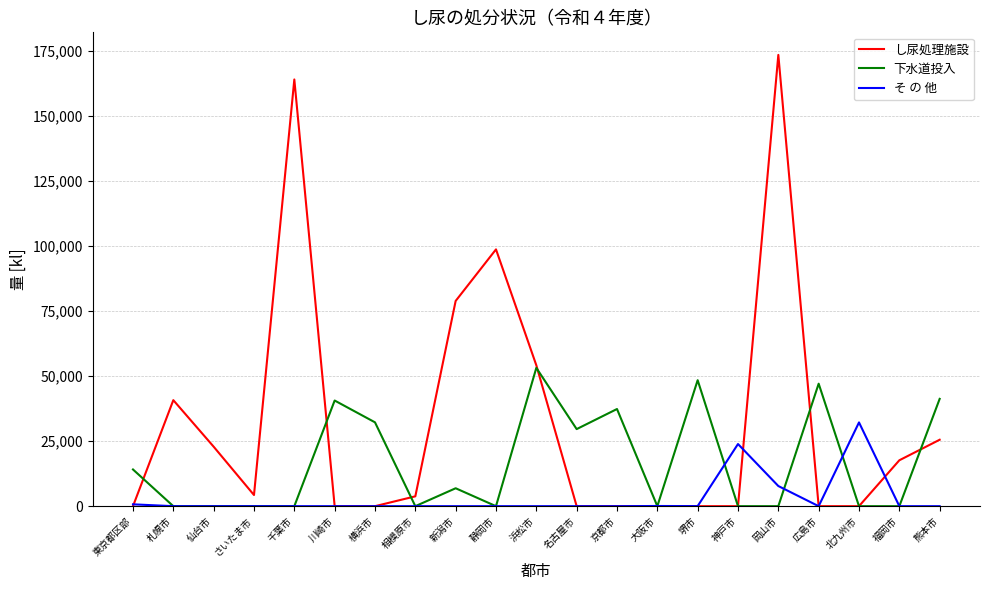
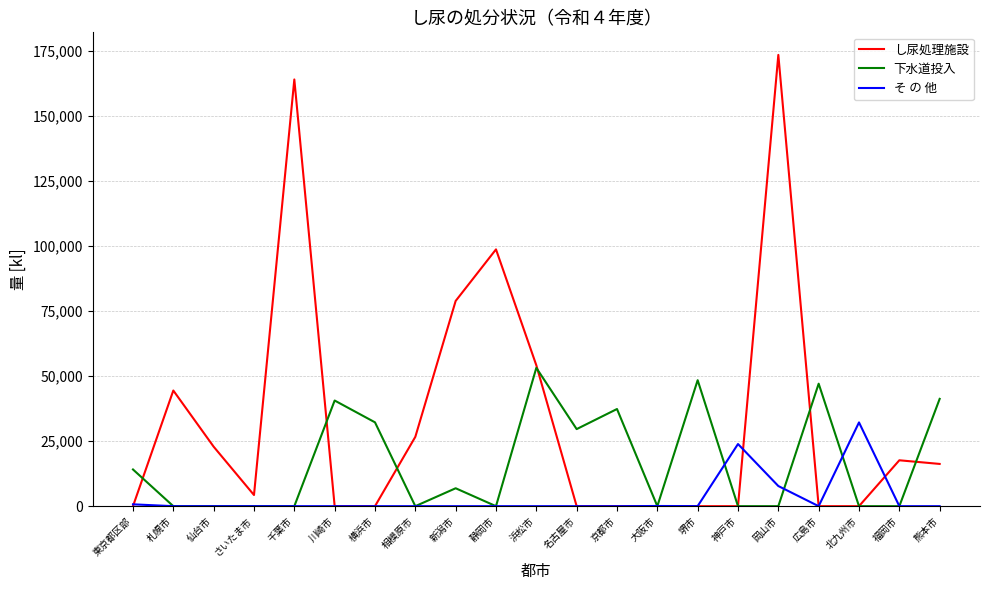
  {
    "し尿処理施設": {
-     "札幌市": "41,000",
+     "札幌市": "44,000",
      "仙台市": "23,000",
      "さいたま市": "4,000",
      "千葉市": "164,000",
-     "相模原市": "4,000",
+     "相模原市": "27,000",
      "新潟市": "79,000",
      "静岡市": "99,000",
      "浜松市": "54,000",
      "岡山市": "173,000",
      "福岡市": "18,000",
-     "熊本市": "26,000"
+     "熊本市": "16,000"
    },
    "下水道投入": {
      "東京都区部": "14,000",
      "川崎市": "41,000",
      "横浜市": "32,000",
      "新潟市": "7,000",
      "浜松市": "53,000",
      "名古屋市": "30,000",
      "京都市": "37,000",
      "堺市": "48,000",
      "岡山市": "0",
      "広島市": "47,000",
      "熊本市": "41,000"
    },
    "そ の 他": {
      "新潟市": "0",
      "浜松市": "0",
      "神戸市": "24,000",
      "岡山市": "8,000",
      "北九州市": "32,000",
      "熊本市": "0"
    }
  }
